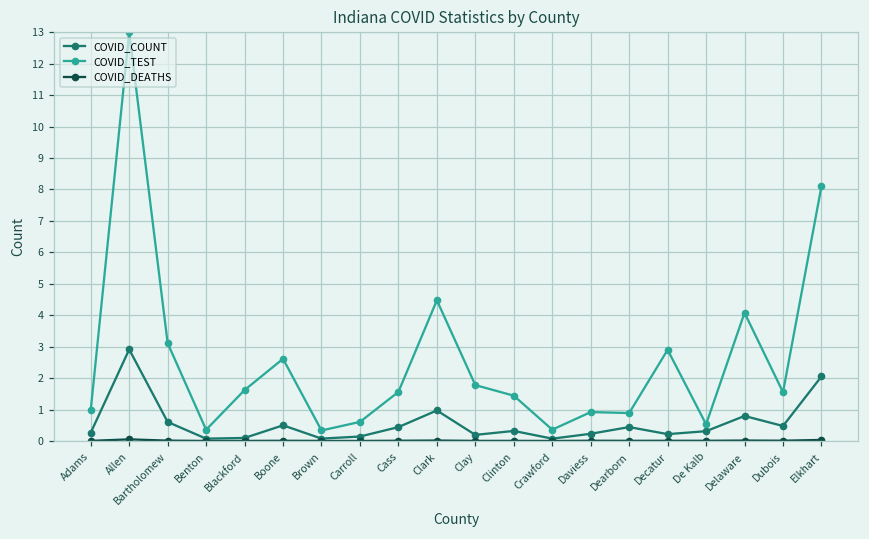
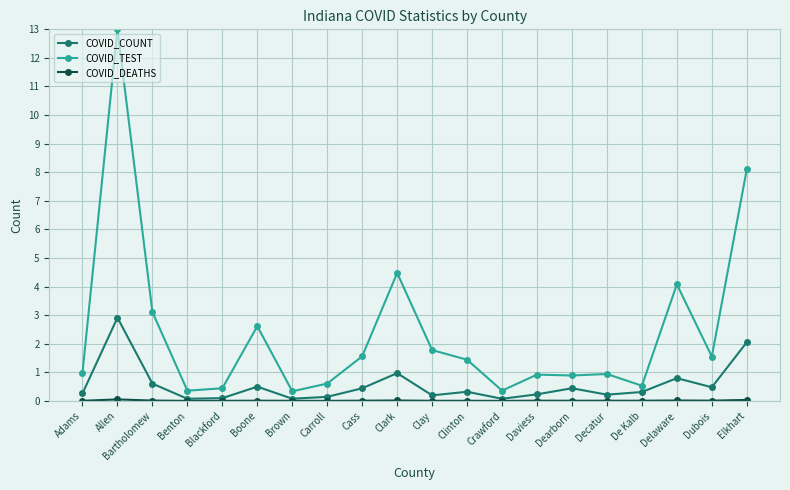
  {
    "COVID_TEST": {
      "Adams": 1.0,
      "Allen": 13.0,
      "Bartholomew": 3.1,
      "Benton": 0.4,
-     "Blackford": 1.6,
+     "Blackford": 0.4,
      "Boone": 2.6,
      "Brown": 0.3,
      "Carroll": 0.6,
      "Cass": 1.6,
      "Clark": 4.5,
      "Clay": 1.8,
      "Clinton": 1.4,
      "Crawford": 0.4,
      "Daviess": 0.9,
      "Dearborn": 0.9,
-     "Decatur": 2.9,
+     "Decatur": 0.9,
      "De Kalb": 0.5,
      "Delaware": 4.1,
      "Dubois": 1.6,
      "Elkhart": 8.1
    }
  }
